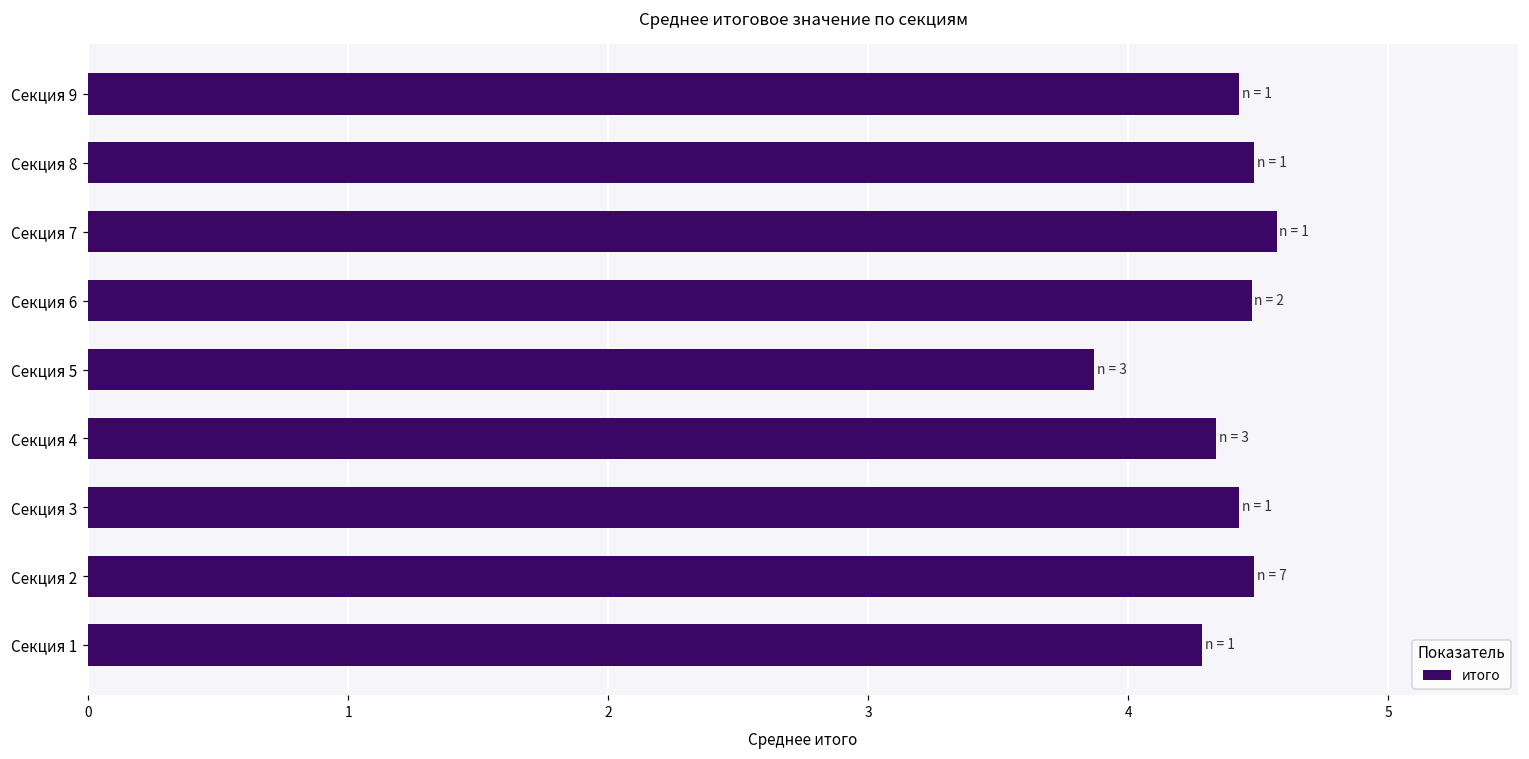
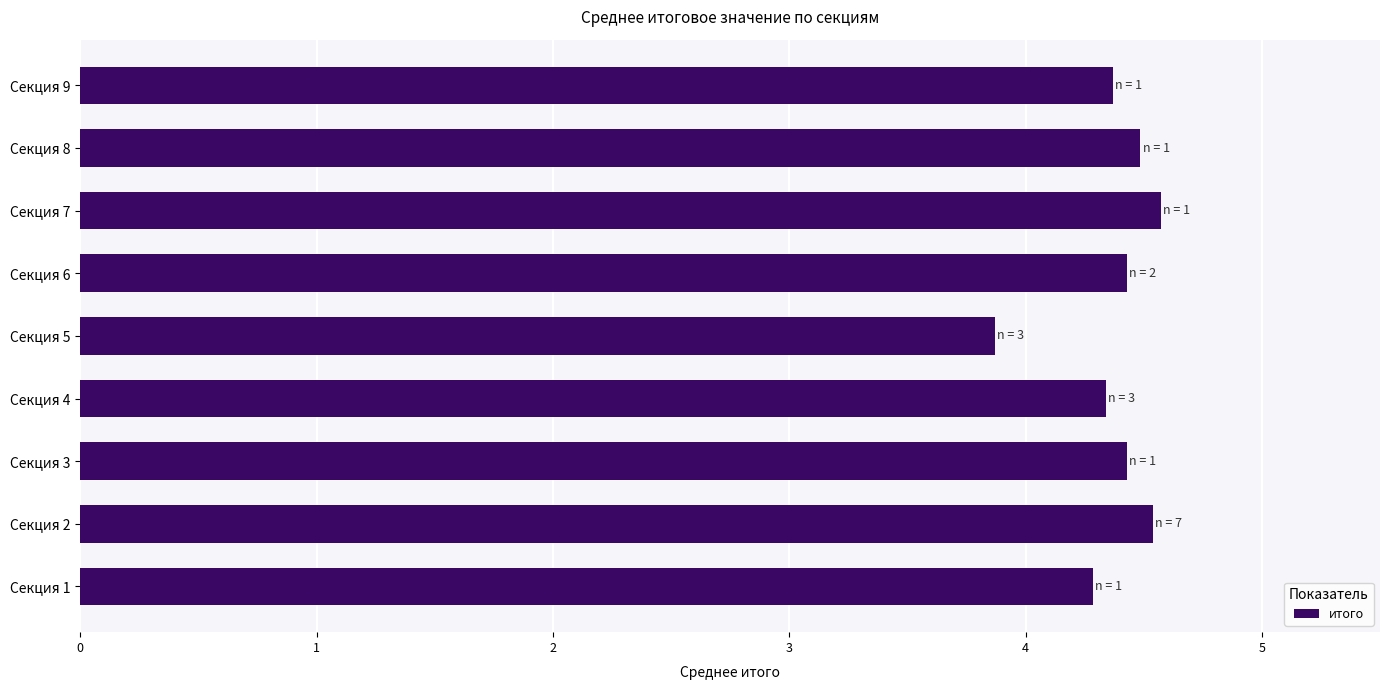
  {
-   "Секция 9": 4.43,
-   "Секция 6": 4.48,
-   "Секция 2": 4.49
+   "Секция 9": 4.37,
+   "Секция 6": 4.43,
+   "Секция 2": 4.54
  }
